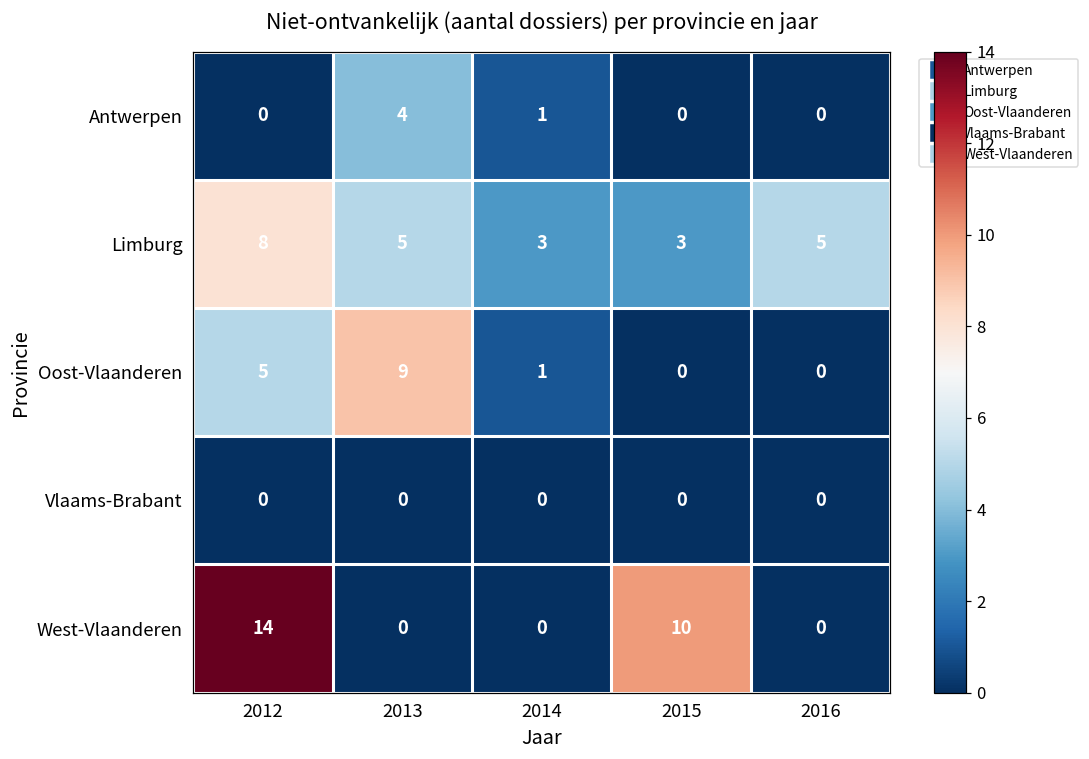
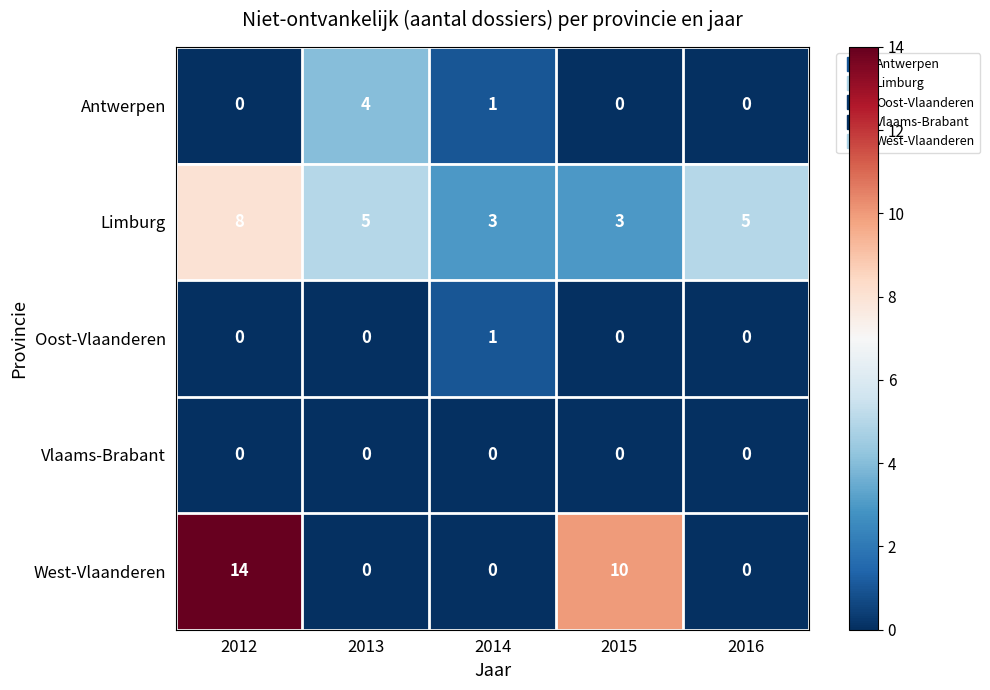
  {
    "Antwerpen": {
      "2012": 0,
      "2013": 4,
      "2014": 1,
      "2015": 0,
      "2016": 0
    },
    "Limburg": {
      "2013": 5,
      "2014": 3,
      "2015": 3,
      "2016": 5
    },
    "Oost-Vlaanderen": {
-     "2012": 5,
-     "2013": 9,
+     "2012": 0,
+     "2013": 0,
      "2014": 1,
      "2015": 0,
      "2016": 0
    },
    "Vlaams-Brabant": {
      "2012": 0,
      "2013": 0,
      "2014": 0,
      "2015": 0,
      "2016": 0
    },
    "West-Vlaanderen": {
      "2012": 14,
      "2013": 0,
      "2014": 0,
      "2015": 10,
      "2016": 0
    }
  }
